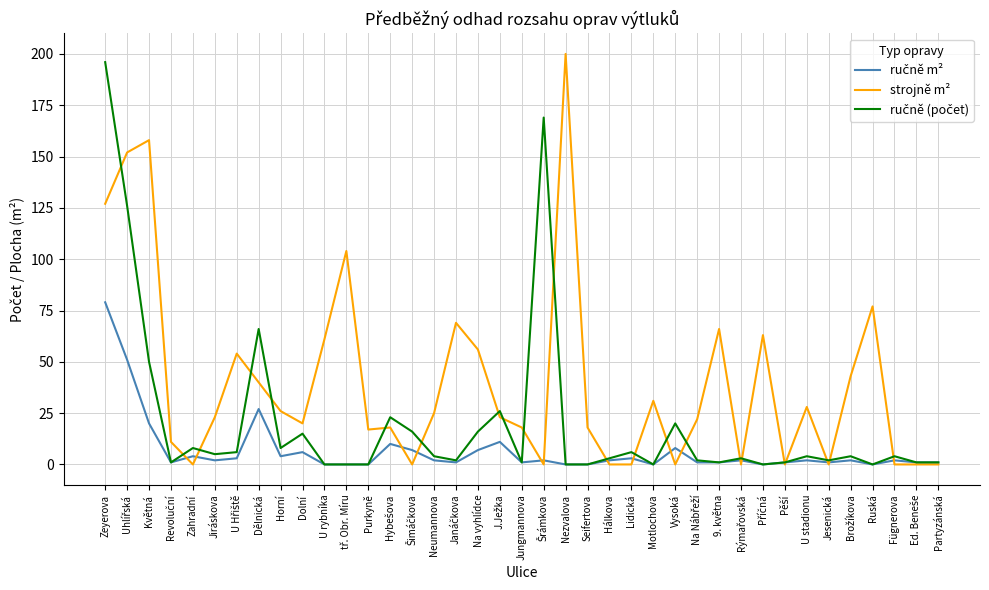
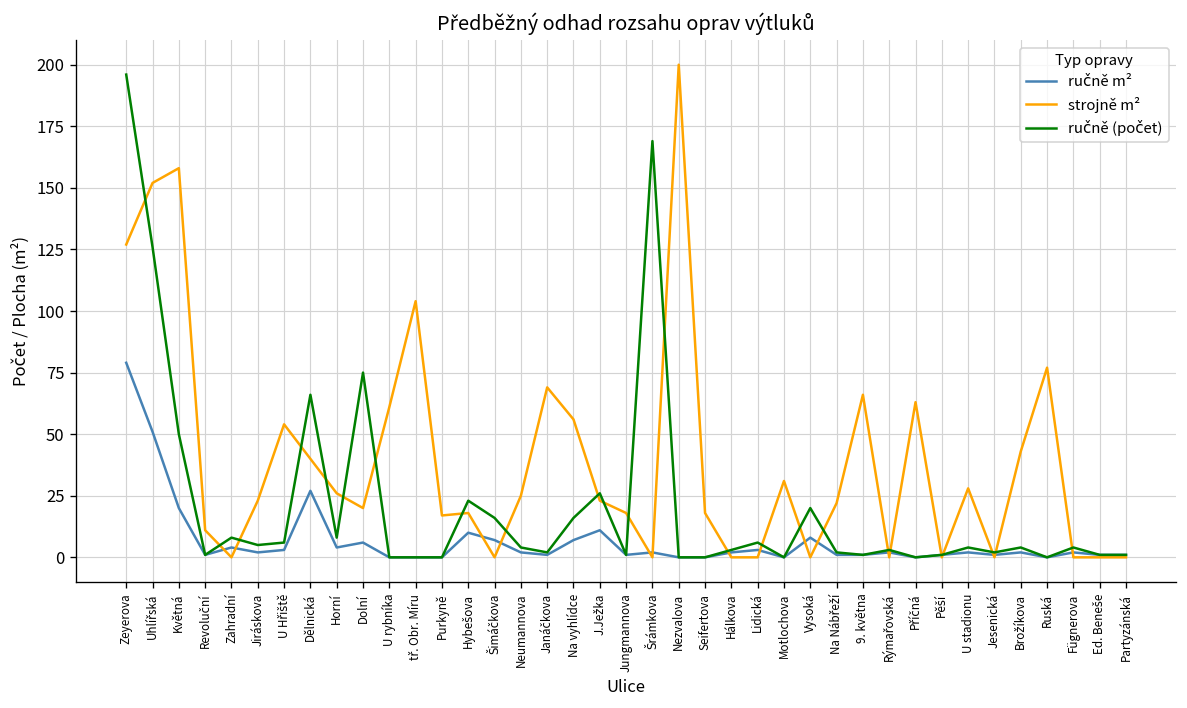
  {
    "ručně m²": {
      "Zeyerova": 79,
      "Uhlířská": 51,
      "Květná": 20,
      "Zahradní": 4,
      "Jiráskova": 2,
      "U Hřiště": 3,
      "Dělnická": 27,
      "Horní": 4,
      "Dolní": 6,
      "Hybešova": 10,
      "Šimáčkova": 7,
      "Neumannova": 2,
      "Na vyhlídce": 7,
      "J.Ježka": 11,
      "Šrámkova": 2,
      "Lidická": 3,
      "Vysoká": 8,
      "U stadionu": 2,
      "Brožíkova": 2,
      "Fügnerova": 2
    },
    "strojně m²": {
      "Zeyerova": 127,
      "Uhlířská": 152,
      "Květná": 158,
      "Revoluční": 11,
      "Zahradní": 0,
      "Jiráskova": 23,
      "U Hřiště": 54,
      "Dělnická": 40,
      "Horní": 26,
      "Dolní": 20,
      "U rybníka": 61,
      "tř. Obr. Míru": 104,
      "Purkyně": 17,
      "Hybešova": 18,
      "Šimáčkova": 0,
      "Neumannova": 25,
      "Janáčkova": 69,
      "Na vyhlídce": 56,
      "J.Ježka": 23,
      "Jungmannova": 18,
      "Šrámkova": 0,
      "Nezvalova": 200,
      "Seifertova": 18,
      "Hálkova": 0,
      "Lidická": 0,
      "Motlochova": 31,
      "Vysoká": 0,
      "Na Nábřeží": 22,
      "9. května": 66,
      "Rýmařovská": 0,
      "Příčná": 63,
      "U stadionu": 28,
      "Brožíkova": 43,
      "Ruská": 77,
      "Fügnerova": 0
    },
    "ručně (počet)": {
      "Zeyerova": 196,
      "Uhlířská": 126,
      "Květná": 50,
      "Zahradní": 8,
      "Jiráskova": 5,
      "U Hřiště": 6,
      "Dělnická": 66,
      "Horní": 8,
-     "Dolní": 15,
+     "Dolní": 75,
      "Hybešova": 23,
      "Šimáčkova": 16,
      "Neumannova": 4,
      "Na vyhlídce": 16,
      "J.Ježka": 26,
      "Šrámkova": 169,
      "Lidická": 6,
      "Vysoká": 20,
      "U stadionu": 4,
      "Brožíkova": 4,
      "Fügnerova": 4
    }
  }
